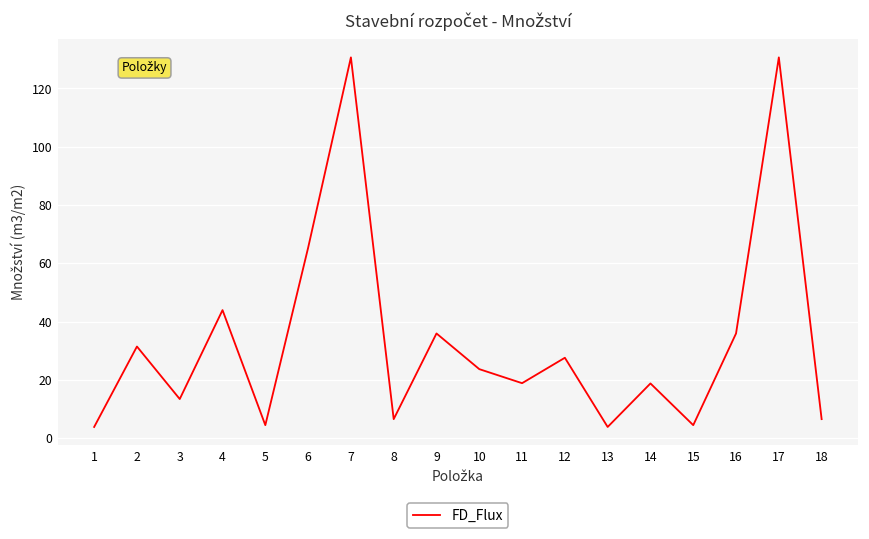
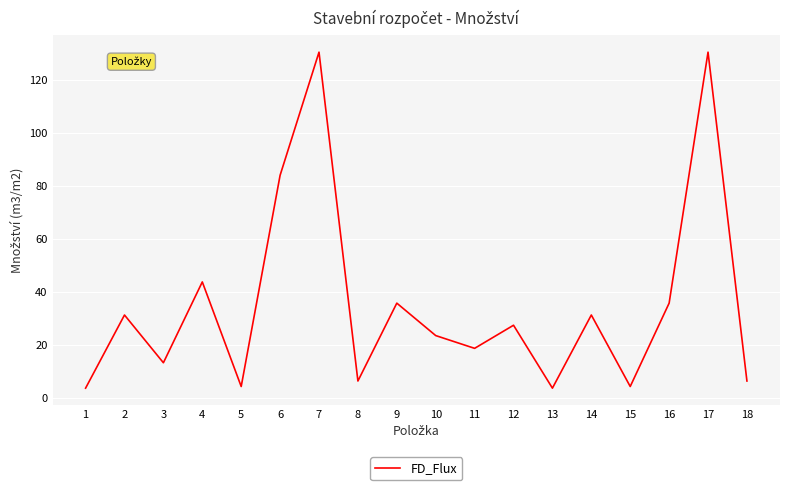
  {
    "1": 4,
    "2": 31,
    "3": 13,
    "4": 44,
    "5": 4,
-   "6": 65,
+   "6": 84,
    "7": 131,
    "8": 7,
    "9": 36,
    "10": 24,
    "11": 19,
    "12": 28,
    "13": 4,
-   "14": 19,
+   "14": 31,
    "15": 4,
    "16": 36,
    "17": 131,
    "18": 7
  }
